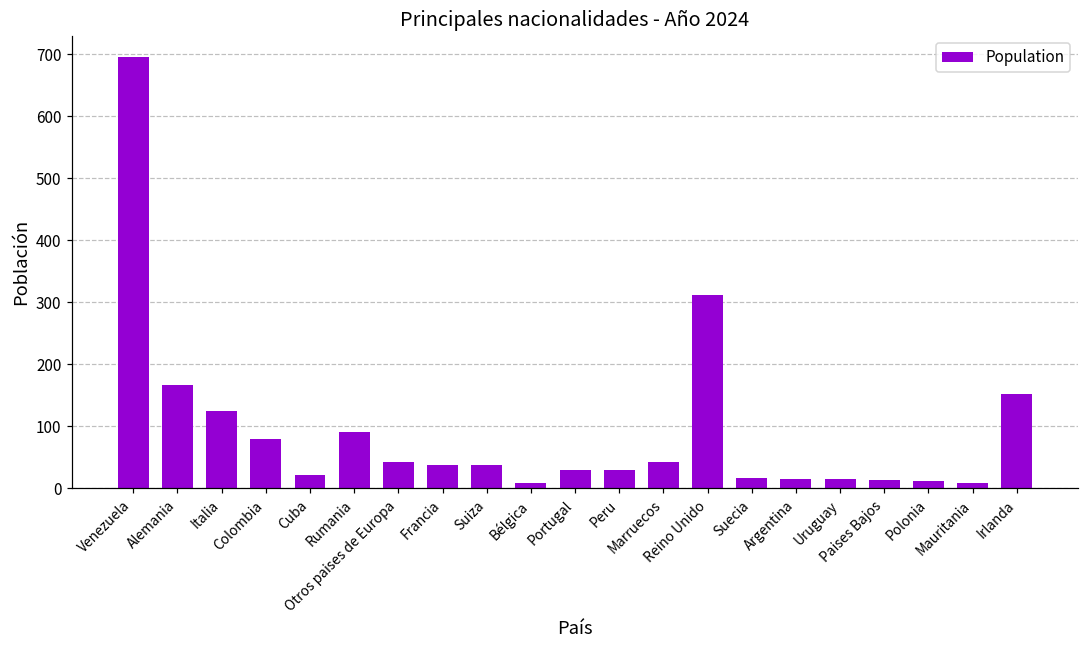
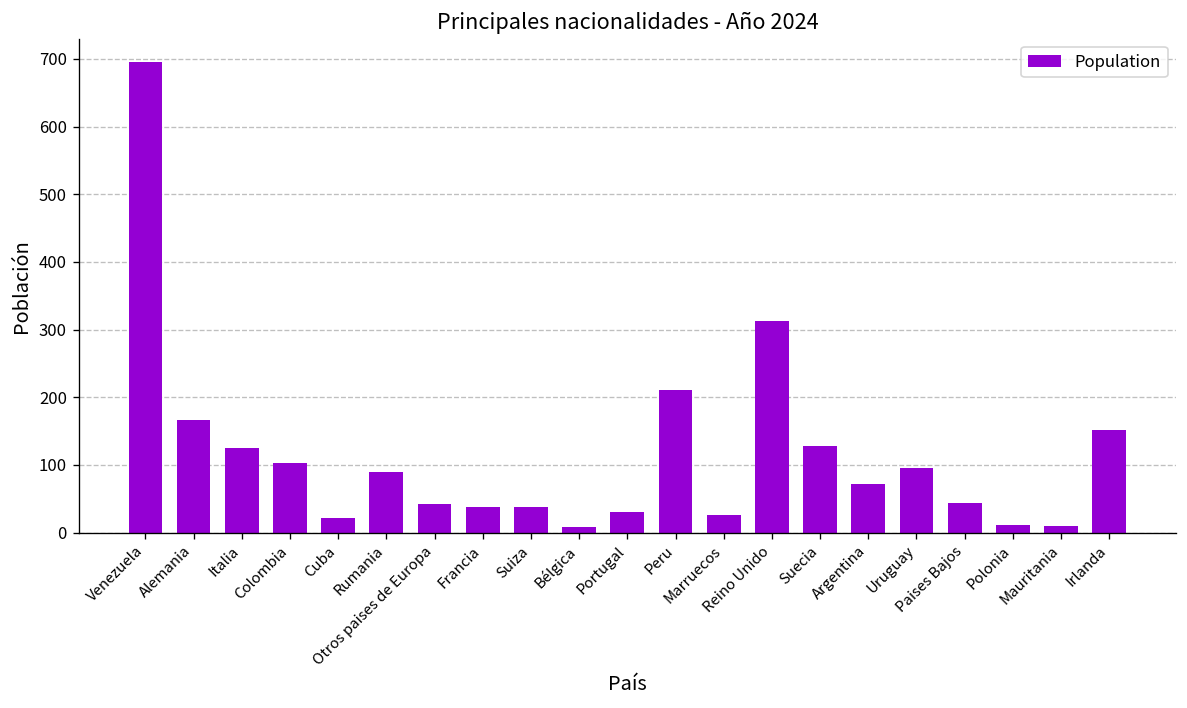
  {
    "Venezuela": 700,
    "Alemania": 170,
    "Italia": 130,
-   "Colombia": 80,
+   "Colombia": 100,
    "Cuba": 20,
    "Rumania": 90,
    "Otros paises de Europa": 40,
    "Francia": 40,
    "Suiza": 40,
    "Bélgica": 10,
    "Portugal": 30,
-   "Peru": 30,
-   "Marruecos": 40,
+   "Peru": 210,
+   "Marruecos": 30,
    "Reino Unido": 310,
-   "Suecia": 20,
-   "Argentina": 20,
-   "Uruguay": 10,
-   "Paises Bajos": 10,
+   "Suecia": 130,
+   "Argentina": 70,
+   "Uruguay": 100,
+   "Paises Bajos": 40,
    "Polonia": 10,
    "Mauritania": 10,
    "Irlanda": 150
  }
